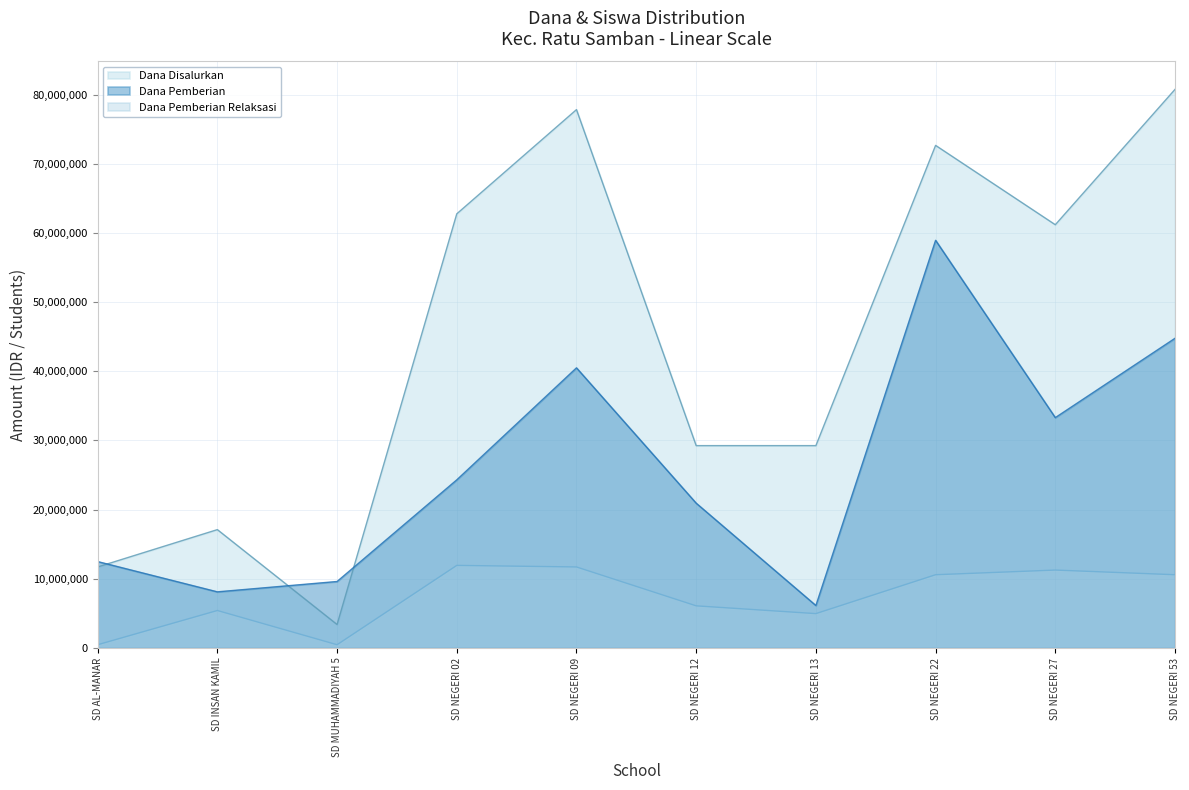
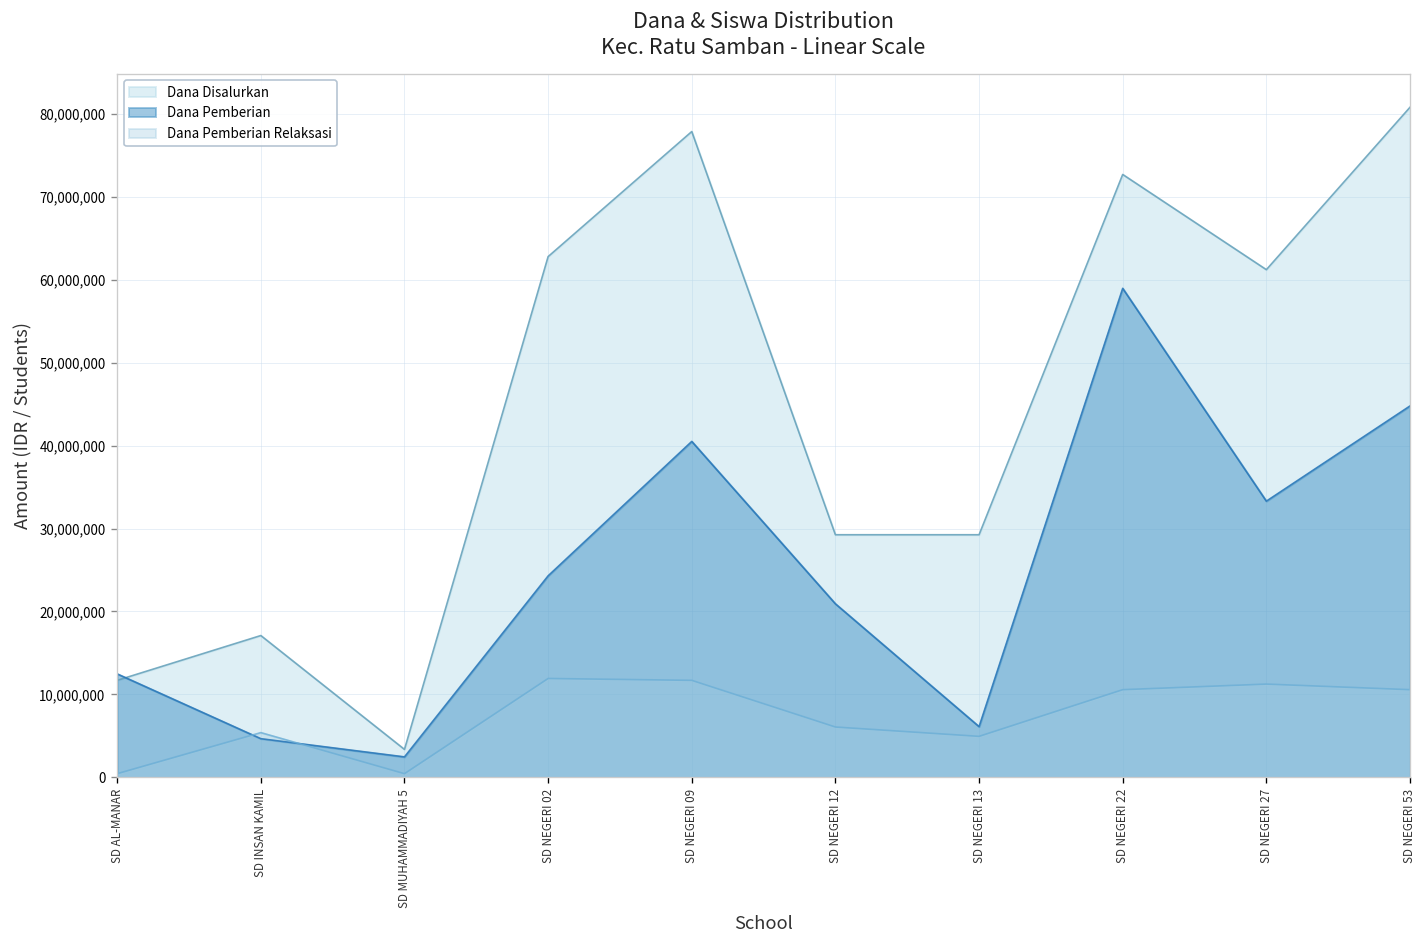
  {
    "Dana Pemberian": {
      "SD AL-MANAR": "12,000,000",
-     "SD INSAN KAMIL": "8,000,000",
-     "SD MUHAMMADIYAH 5": "10,000,000",
+     "SD INSAN KAMIL": "5,000,000",
+     "SD MUHAMMADIYAH 5": "2,000,000",
      "SD NEGERI 02": "24,000,000",
      "SD NEGERI 09": "41,000,000",
      "SD NEGERI 12": "21,000,000",
      "SD NEGERI 13": "6,000,000",
      "SD NEGERI 22": "59,000,000",
      "SD NEGERI 27": "33,000,000",
      "SD NEGERI 53": "45,000,000"
    }
  }
